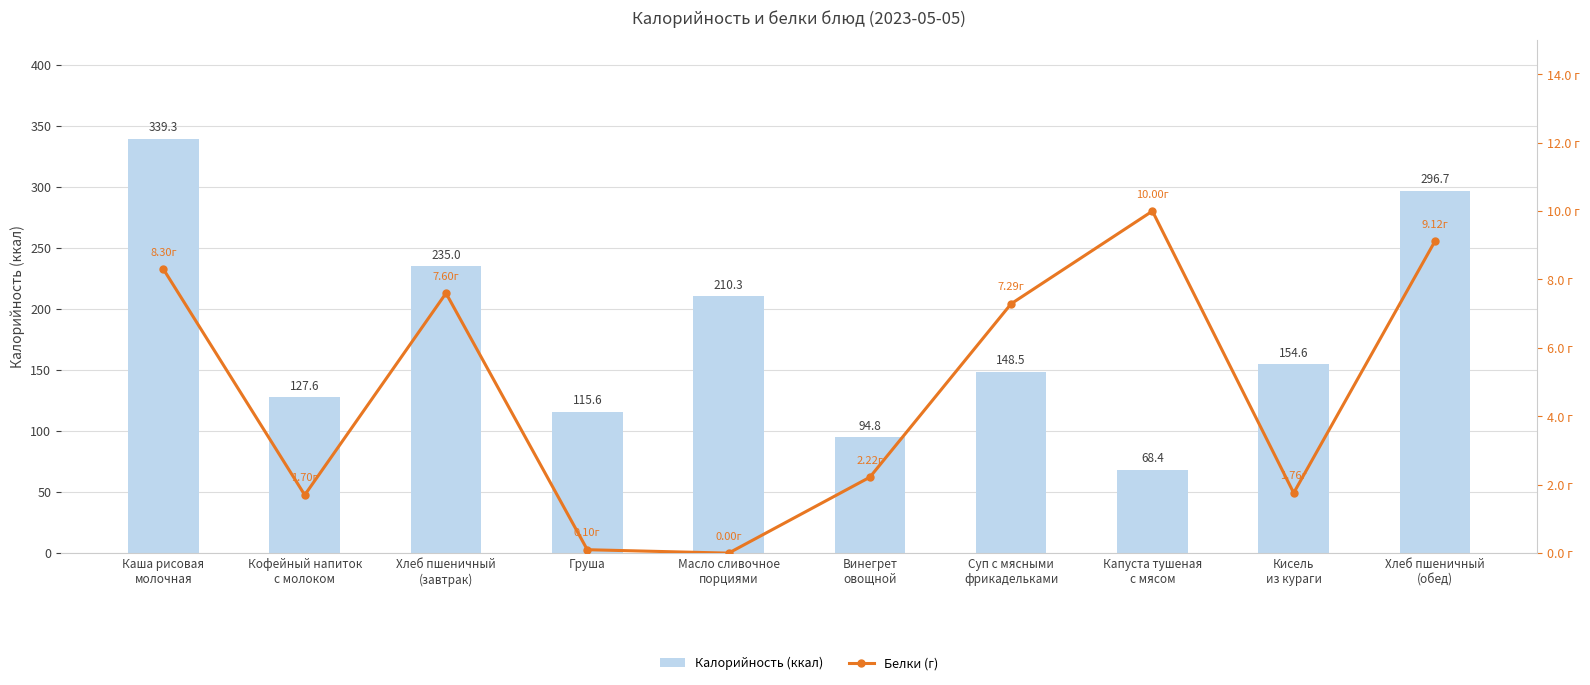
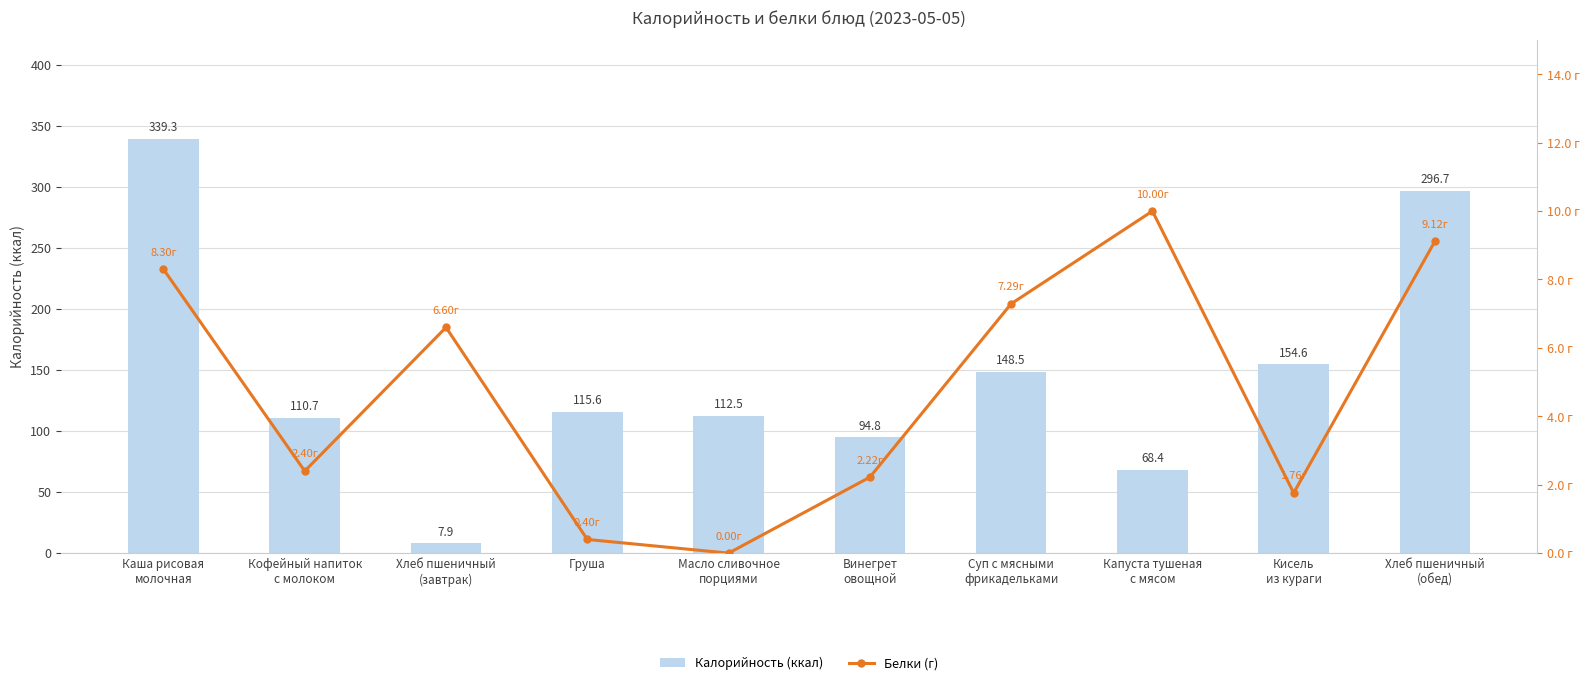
  {
    "Калорийность (ккал)": {
      "Каша рисовая молочная": "339.3",
-     "Кофейный напиток с молоком": "127.6",
-     "Хлеб пшеничный (завтрак)": "235.0",
+     "Кофейный напиток с молоком": "110.7",
+     "Хлеб пшеничный (завтрак)": "7.9",
      "Груша": "115.6",
-     "Масло сливочное порциями": "210.3",
+     "Масло сливочное порциями": "112.5",
      "Винегрет овощной": "94.8",
      "Суп с мясными фрикадельками": "148.5",
      "Капуста тушеная с мясом": "68.4",
      "Кисель из кураги": "154.6",
      "Хлеб пшеничный (обед)": "296.7"
    },
    "Белки (г)": {
      "Каша рисовая молочная": "8.30г",
-     "Кофейный напиток с молоком": "1.70г",
-     "Хлеб пшеничный (завтрак)": "7.60г",
-     "Груша": "0.10г",
+     "Кофейный напиток с молоком": "2.40г",
+     "Хлеб пшеничный (завтрак)": "6.60г",
+     "Груша": "0.40г",
      "Масло сливочное порциями": "0.00г",
      "Винегрет овощной": "2.22г",
      "Суп с мясными фрикадельками": "7.29г",
      "Капуста тушеная с мясом": "10.00г",
      "Кисель из кураги": "1.76г",
      "Хлеб пшеничный (обед)": "9.12г"
    }
  }
